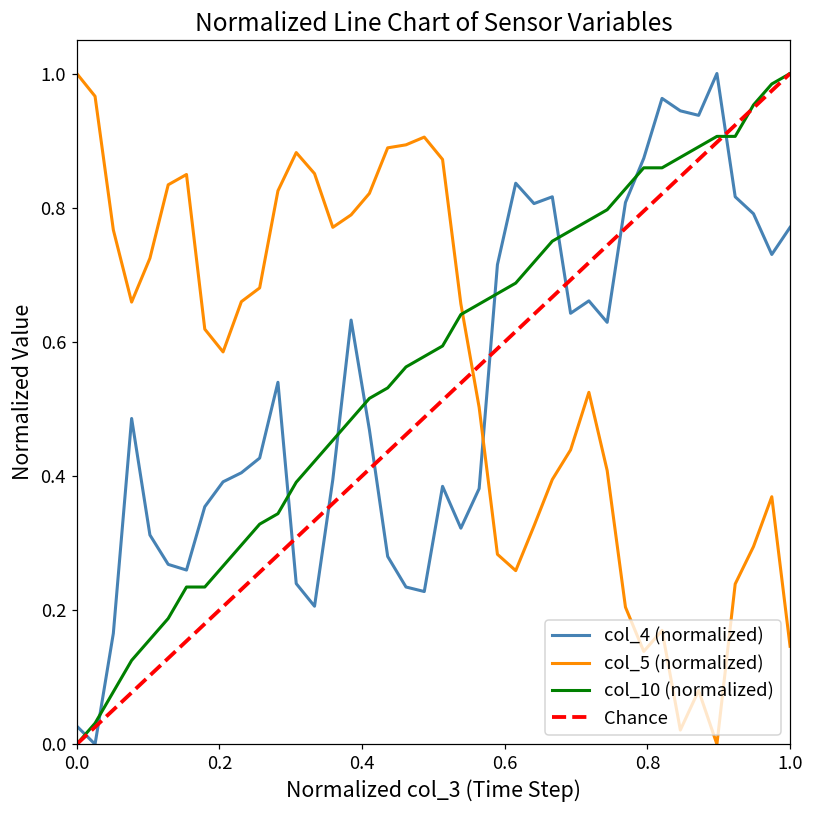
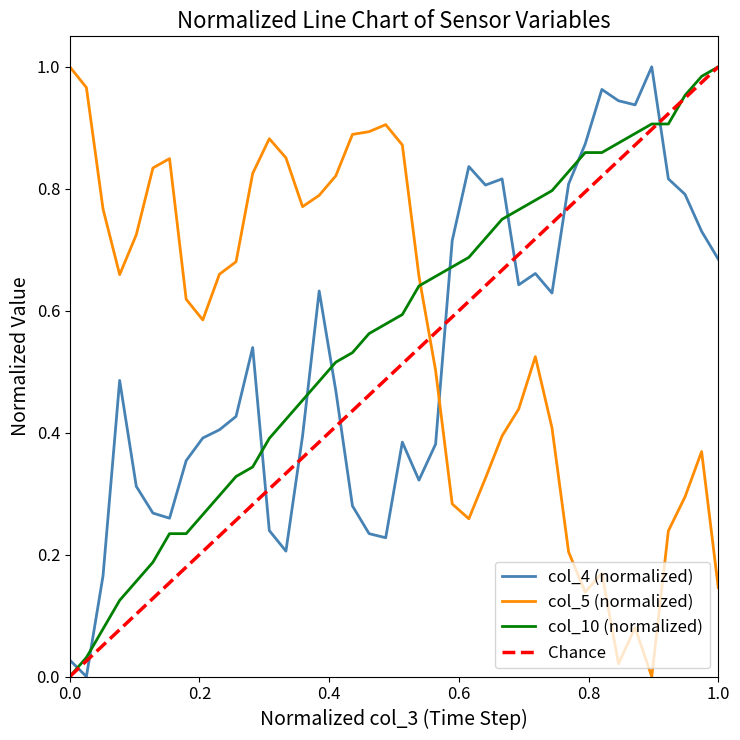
  {
    "col_4 (normalized)": {
      "0.0": 0.03,
-     "1.0": 0.77
+     "1.0": 0.68
    },
    "col_5 (normalized)": {
      "0.0": 1.00,
      "1.0": 0.15
    }
  }
